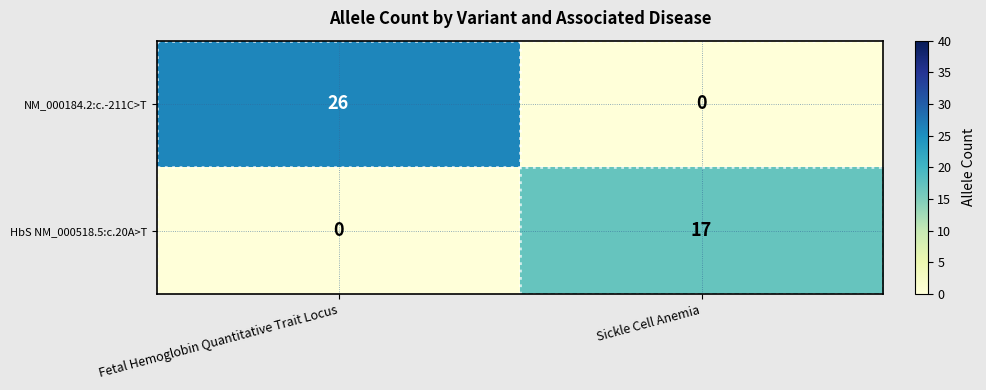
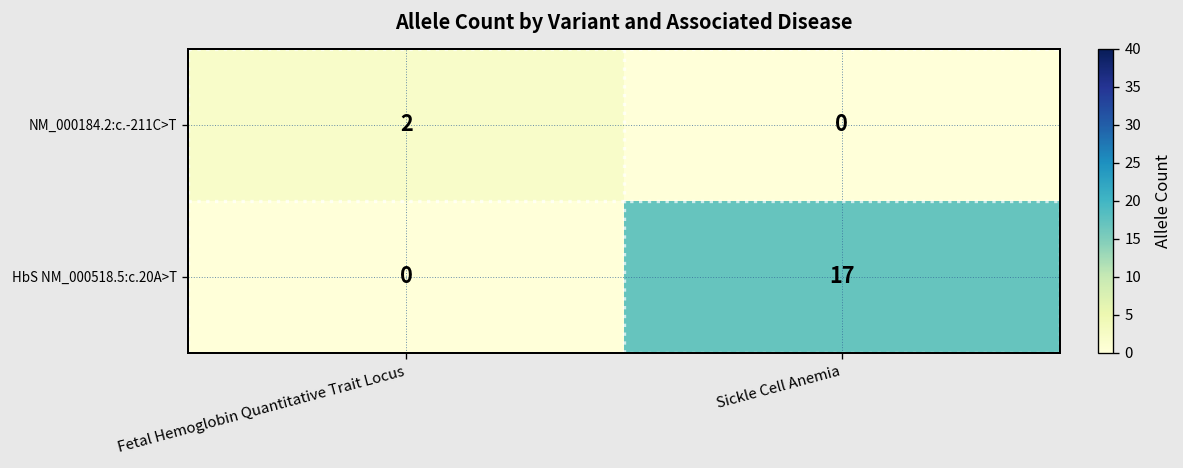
  {
    "NM_000184.2:c.-211C>T": {
-     "Fetal Hemoglobin Quantitative Trait Locus": 26,
+     "Fetal Hemoglobin Quantitative Trait Locus": 2,
      "Sickle Cell Anemia": 0
    },
    "HbS NM_000518.5:c.20A>T": {
      "Fetal Hemoglobin Quantitative Trait Locus": 0,
      "Sickle Cell Anemia": 17
    }
  }
